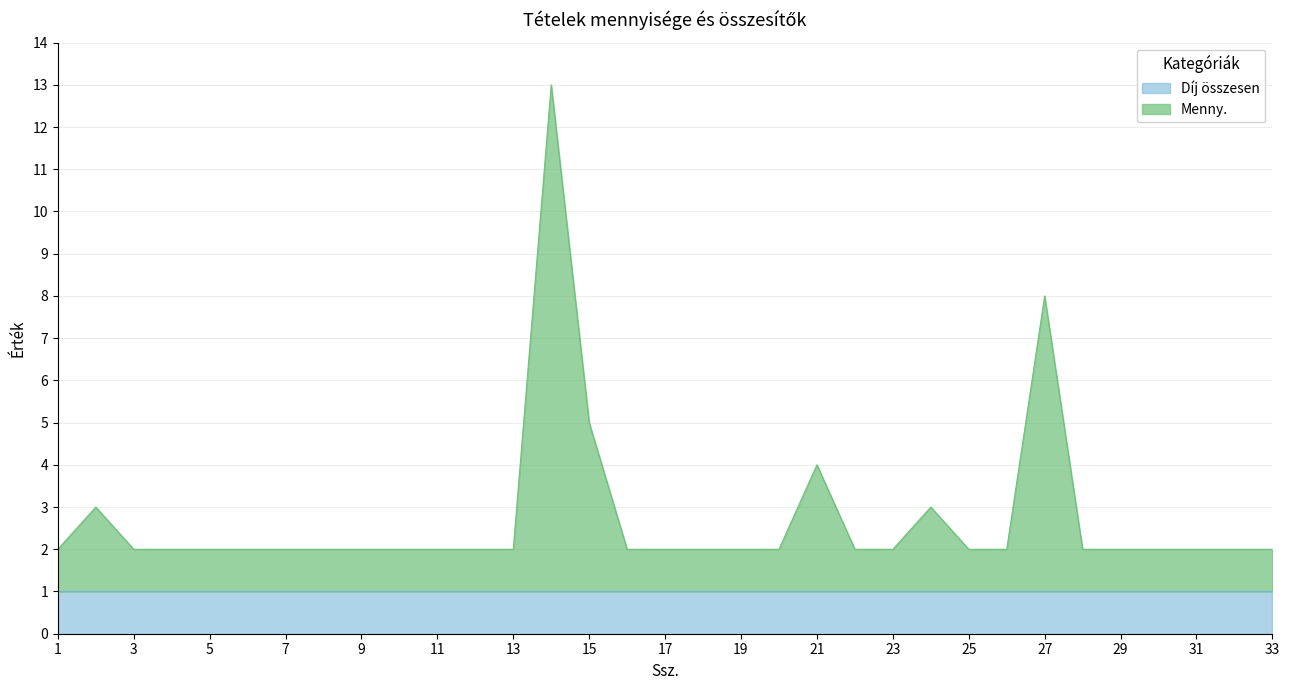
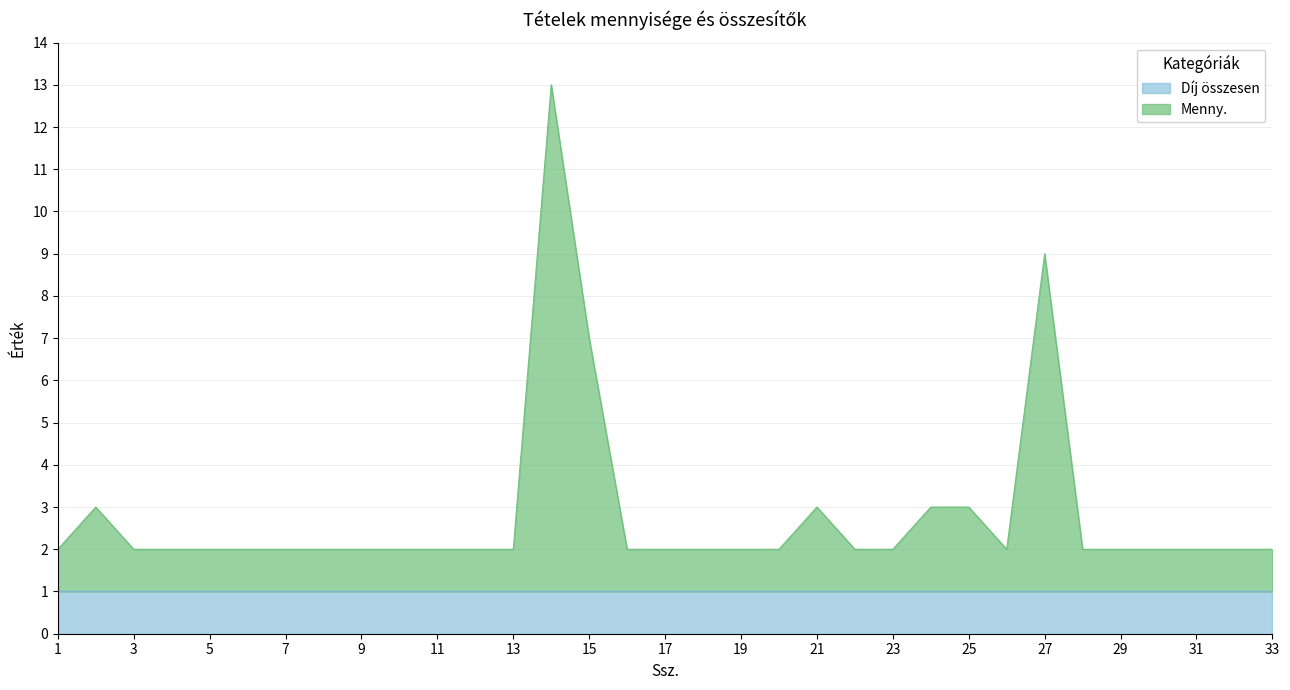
  {
    "Menny.": {
      "1": 2.0,
      "3": 2.0,
      "5": 2.0,
      "7": 2.0,
      "9": 2.0,
      "11": 2.0,
      "13": 2.0,
-     "15": 5.0,
+     "15": 7.0,
      "17": 2.0,
      "19": 2.0,
-     "21": 4.0,
+     "21": 3.0,
      "23": 2.0,
-     "25": 2.0,
-     "27": 8.0,
+     "25": 3.0,
+     "27": 9.0,
      "29": 2.0,
      "31": 2.0,
      "33": 2.0
    },
    "Díj összesen": {
      "1": 1.0,
      "3": 1.0,
      "5": 1.0,
      "7": 1.0,
      "9": 1.0,
      "11": 1.0,
      "13": 1.0,
      "15": 1.0,
      "17": 1.0,
      "19": 1.0,
      "21": 1.0,
      "23": 1.0,
      "25": 1.0,
      "27": 1.0,
      "29": 1.0,
      "31": 1.0,
      "33": 1.0
    }
  }
